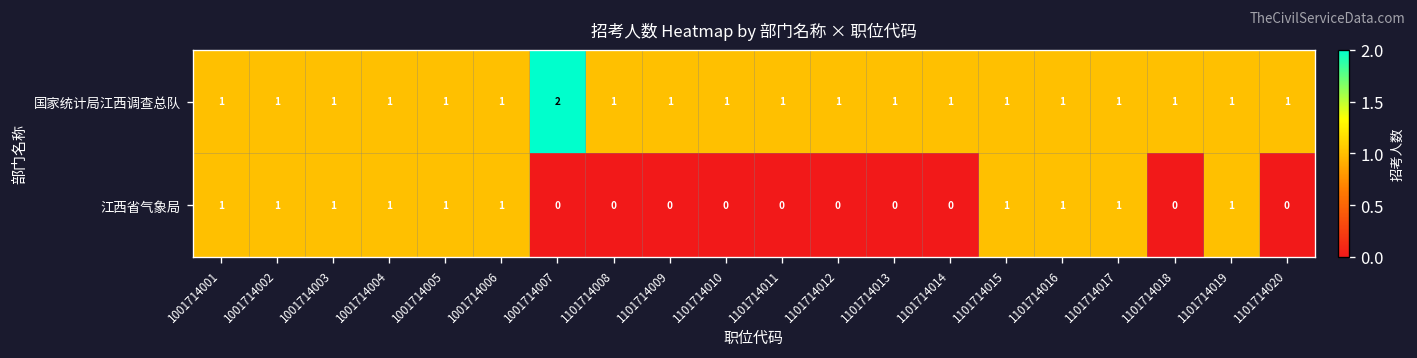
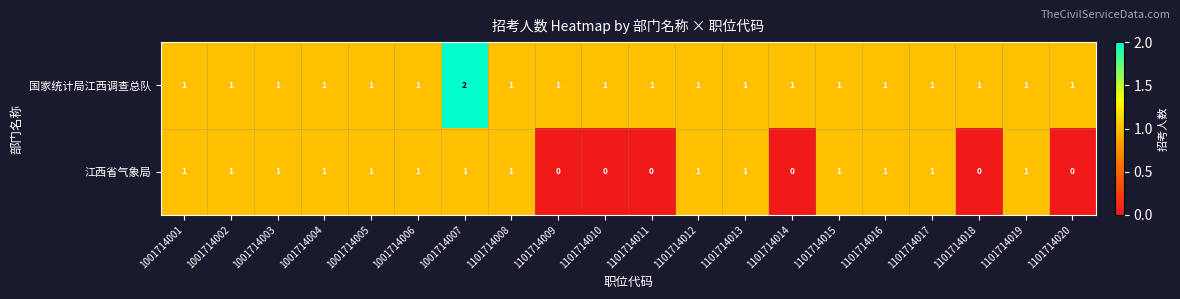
  {
    "国家统计局江西调查总队": {
      "1001714001": 1,
      "1001714002": 1,
      "1001714003": 1,
      "1001714004": 1,
      "1001714005": 1,
      "1001714006": 1,
      "1001714007": 2,
      "1101714008": 1,
      "1101714009": 1,
      "1101714010": 1,
      "1101714011": 1,
      "1101714012": 1,
      "1101714013": 1,
      "1101714014": 1,
      "1101714015": 1,
      "1101714016": 1,
      "1101714017": 1,
      "1101714018": 1,
      "1101714019": 1,
      "1101714020": 1
    },
    "江西省气象局": {
      "1001714001": 1,
      "1001714002": 1,
      "1001714003": 1,
      "1001714004": 1,
      "1001714005": 1,
      "1001714006": 1,
-     "1001714007": 0,
-     "1101714008": 0,
+     "1001714007": 1,
+     "1101714008": 1,
      "1101714009": 0,
      "1101714010": 0,
      "1101714011": 0,
-     "1101714012": 0,
-     "1101714013": 0,
+     "1101714012": 1,
+     "1101714013": 1,
      "1101714014": 0,
      "1101714015": 1,
      "1101714016": 1,
      "1101714017": 1,
      "1101714018": 0,
      "1101714019": 1,
      "1101714020": 0
    }
  }
